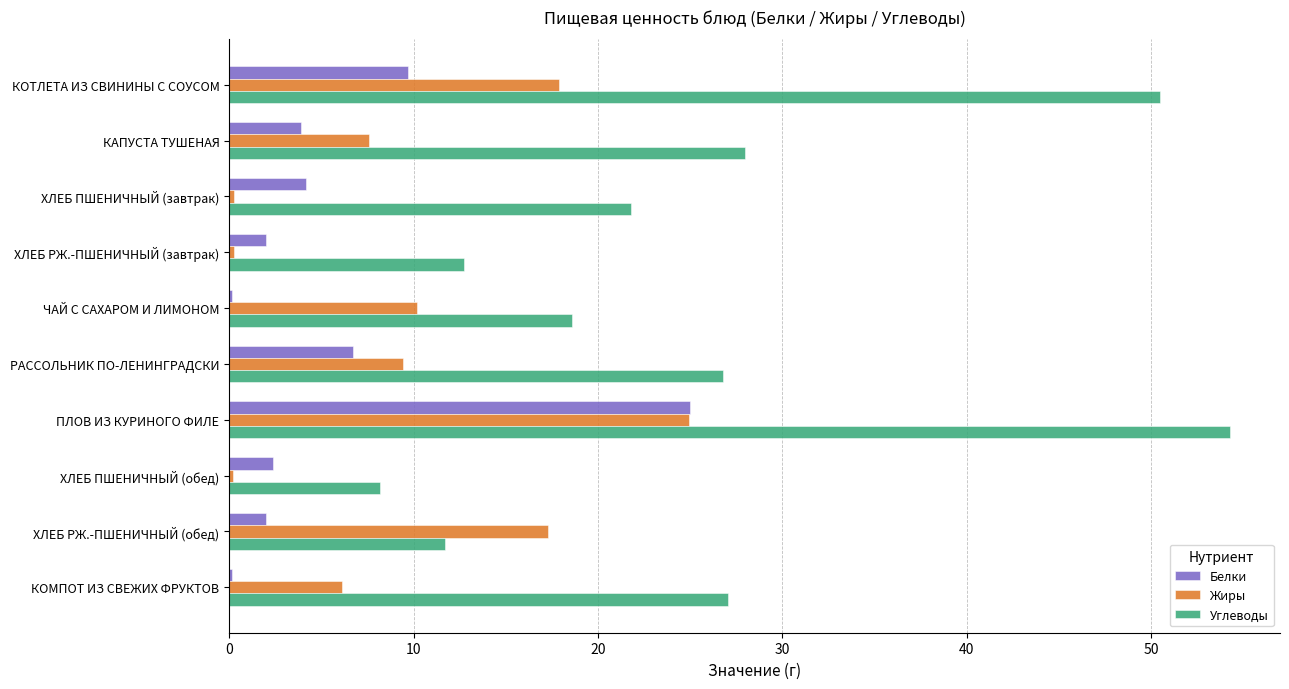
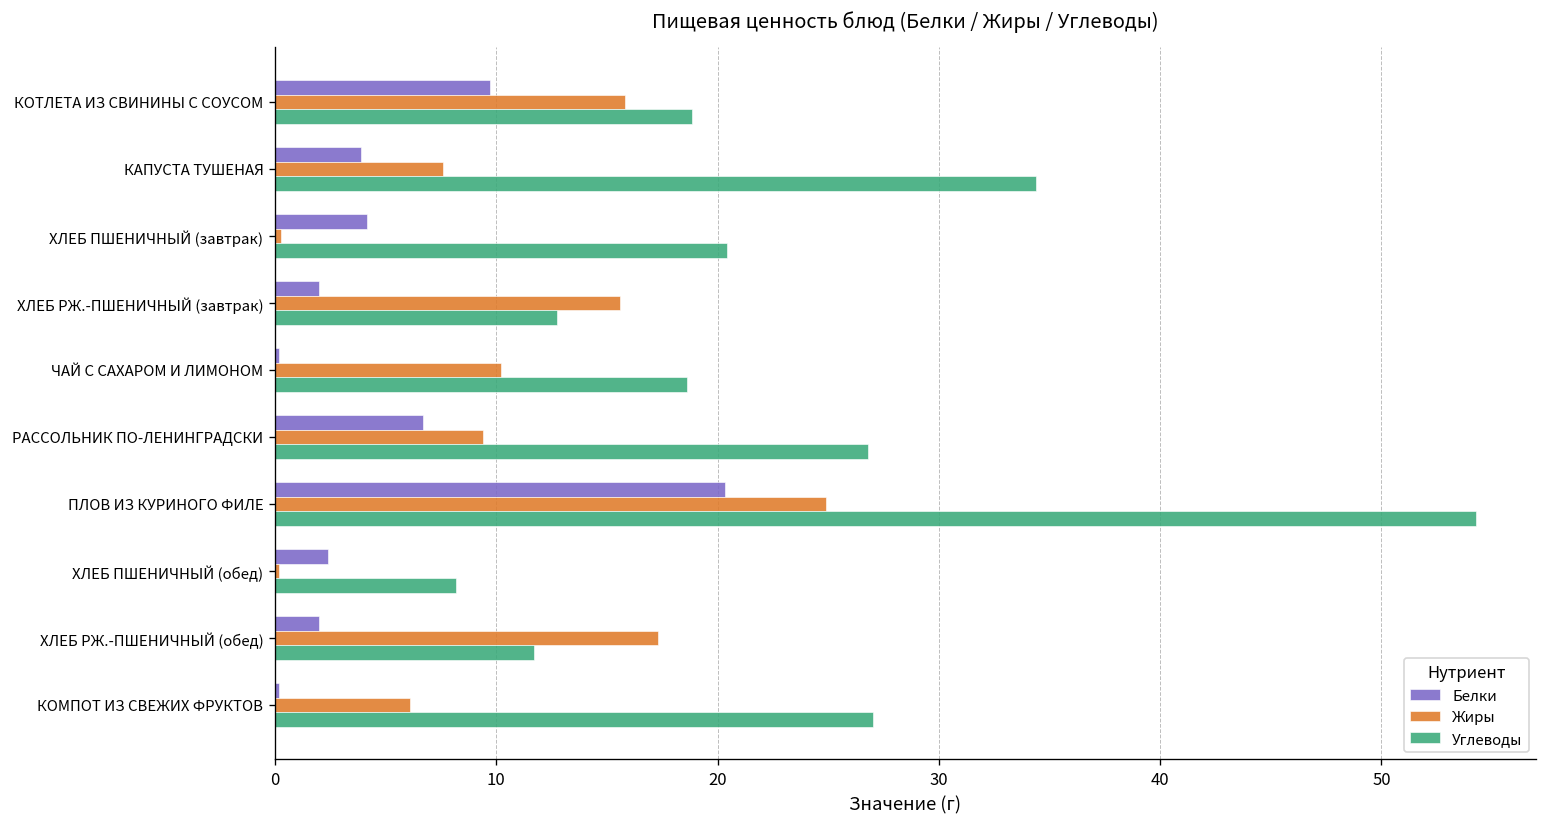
  {
    "Белки": {
      "КОТЛЕТА ИЗ СВИНИНЫ С СОУСОМ": 9.7,
      "КАПУСТА ТУШЕНАЯ": 3.9,
      "ХЛЕБ ПШЕНИЧНЫЙ (завтрак)": 4.2,
      "ХЛЕБ РЖ.-ПШЕНИЧНЫЙ (завтрак)": 2.0,
      "ЧАЙ С САХАРОМ И ЛИМОНОМ": 0.2,
      "РАССОЛЬНИК ПО-ЛЕНИНГРАДСКИ": 6.7,
-     "ПЛОВ ИЗ КУРИНОГО ФИЛЕ": 25.0,
+     "ПЛОВ ИЗ КУРИНОГО ФИЛЕ": 20.3,
      "ХЛЕБ ПШЕНИЧНЫЙ (обед)": 2.4,
      "ХЛЕБ РЖ.-ПШЕНИЧНЫЙ (обед)": 2.0,
      "КОМПОТ ИЗ СВЕЖИХ ФРУКТОВ": 0.2
    },
    "Жиры": {
-     "КОТЛЕТА ИЗ СВИНИНЫ С СОУСОМ": 17.9,
+     "КОТЛЕТА ИЗ СВИНИНЫ С СОУСОМ": 15.8,
      "КАПУСТА ТУШЕНАЯ": 7.6,
      "ХЛЕБ ПШЕНИЧНЫЙ (завтрак)": 0.3,
-     "ХЛЕБ РЖ.-ПШЕНИЧНЫЙ (завтрак)": 0.3,
+     "ХЛЕБ РЖ.-ПШЕНИЧНЫЙ (завтрак)": 15.6,
      "ЧАЙ С САХАРОМ И ЛИМОНОМ": 10.2,
      "РАССОЛЬНИК ПО-ЛЕНИНГРАДСКИ": 9.4,
      "ПЛОВ ИЗ КУРИНОГО ФИЛЕ": 24.9,
      "ХЛЕБ ПШЕНИЧНЫЙ (обед)": 0.2,
      "ХЛЕБ РЖ.-ПШЕНИЧНЫЙ (обед)": 17.3,
      "КОМПОТ ИЗ СВЕЖИХ ФРУКТОВ": 6.1
    },
    "Углеводы": {
-     "КОТЛЕТА ИЗ СВИНИНЫ С СОУСОМ": 50.5,
-     "КАПУСТА ТУШЕНАЯ": 28.0,
-     "ХЛЕБ ПШЕНИЧНЫЙ (завтрак)": 21.8,
+     "КОТЛЕТА ИЗ СВИНИНЫ С СОУСОМ": 18.8,
+     "КАПУСТА ТУШЕНАЯ": 34.4,
+     "ХЛЕБ ПШЕНИЧНЫЙ (завтрак)": 20.4,
      "ХЛЕБ РЖ.-ПШЕНИЧНЫЙ (завтрак)": 12.7,
      "ЧАЙ С САХАРОМ И ЛИМОНОМ": 18.6,
      "РАССОЛЬНИК ПО-ЛЕНИНГРАДСКИ": 26.8,
      "ПЛОВ ИЗ КУРИНОГО ФИЛЕ": 54.3,
      "ХЛЕБ ПШЕНИЧНЫЙ (обед)": 8.2,
      "ХЛЕБ РЖ.-ПШЕНИЧНЫЙ (обед)": 11.7,
      "КОМПОТ ИЗ СВЕЖИХ ФРУКТОВ": 27.0
    }
  }
